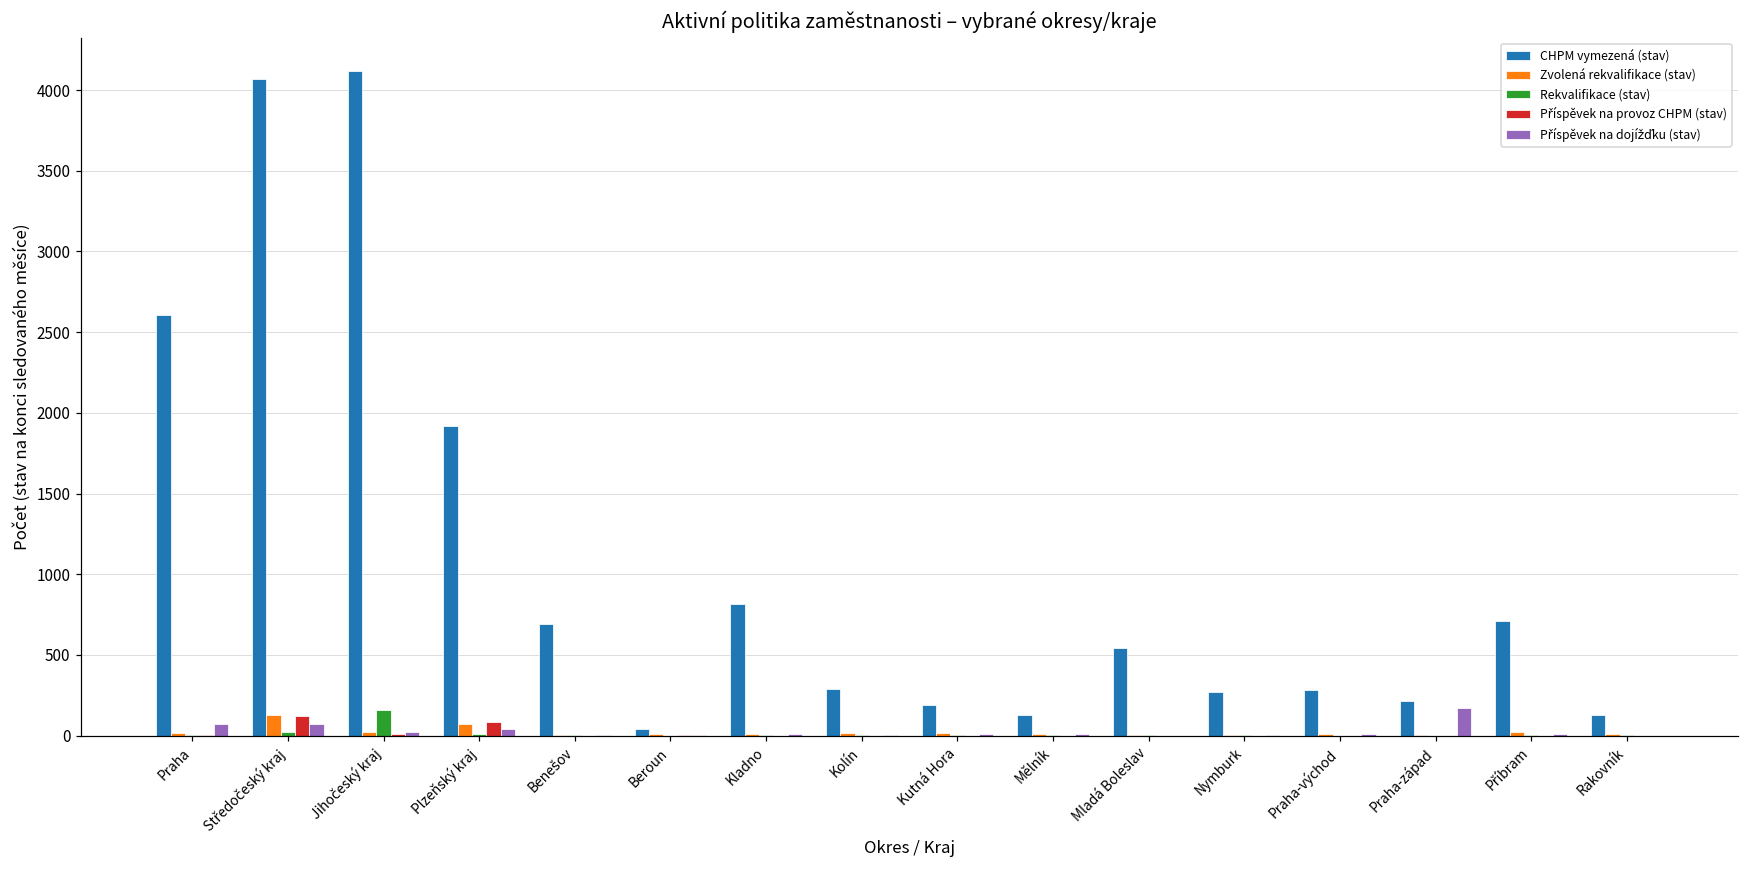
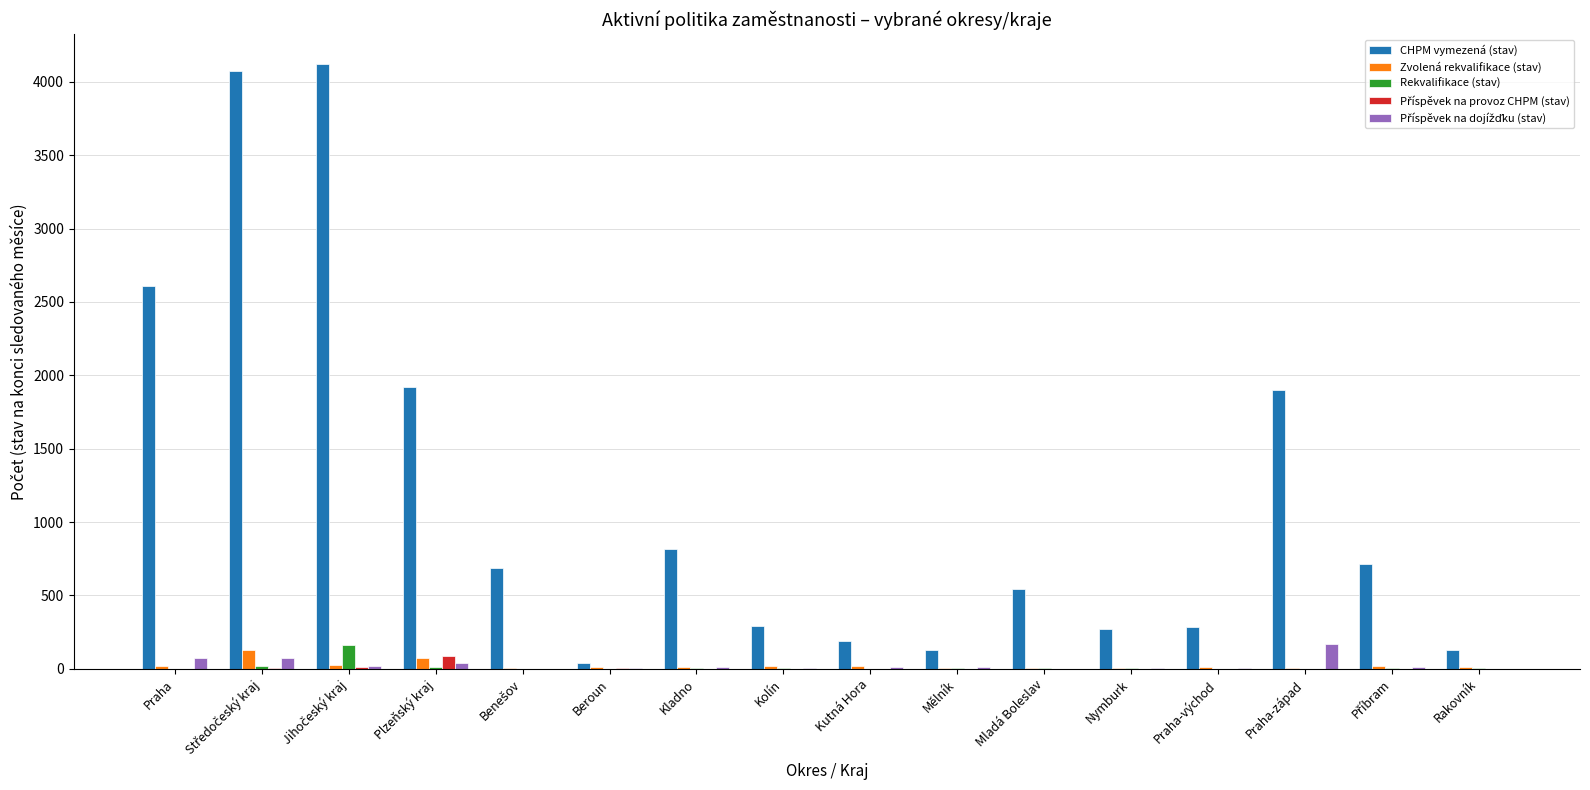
  {
    "CHPM vymezená (stav)": {
      "Praha": 2610,
      "Středočeský kraj": 4070,
      "Jihočeský kraj": 4120,
      "Plzeňský kraj": 1920,
      "Benešov": 690,
      "Beroun": 40,
      "Kladno": 820,
      "Kolín": 290,
      "Kutná Hora": 190,
      "Mělník": 130,
      "Mladá Boleslav": 550,
      "Nymburk": 270,
      "Praha-východ": 290,
-     "Praha-západ": 210,
+     "Praha-západ": 1900,
      "Příbram": 710,
      "Rakovník": 130
    },
    "Zvolená rekvalifikace (stav)": {
      "Středočeský kraj": 130,
      "Jihočeský kraj": 30,
      "Plzeňský kraj": 70,
      "Kolín": 20,
      "Kutná Hora": 20,
      "Příbram": 20
    },
    "Rekvalifikace (stav)": {
      "Středočeský kraj": 20,
      "Jihočeský kraj": 160,
      "Beroun": 0,
      "Praha-východ": 0,
      "Praha-západ": 0
    },
    "Příspěvek na provoz CHPM (stav)": {
-     "Středočeský kraj": 120,
+     "Středočeský kraj": 0,
      "Plzeňský kraj": 90,
      "Benešov": 0,
      "Kladno": 0,
      "Kolín": 0,
      "Kutná Hora": 0,
      "Mělník": 0,
      "Mladá Boleslav": 0,
      "Nymburk": 0,
      "Praha-východ": 0,
      "Praha-západ": 0,
      "Příbram": 0,
      "Rakovník": 0
    },
    "Příspěvek na dojížďku (stav)": {
      "Praha": 70,
      "Středočeský kraj": 80,
      "Jihočeský kraj": 20,
      "Plzeňský kraj": 40,
      "Mladá Boleslav": 0,
      "Praha-západ": 170,
      "Rakovník": 0
    }
  }
